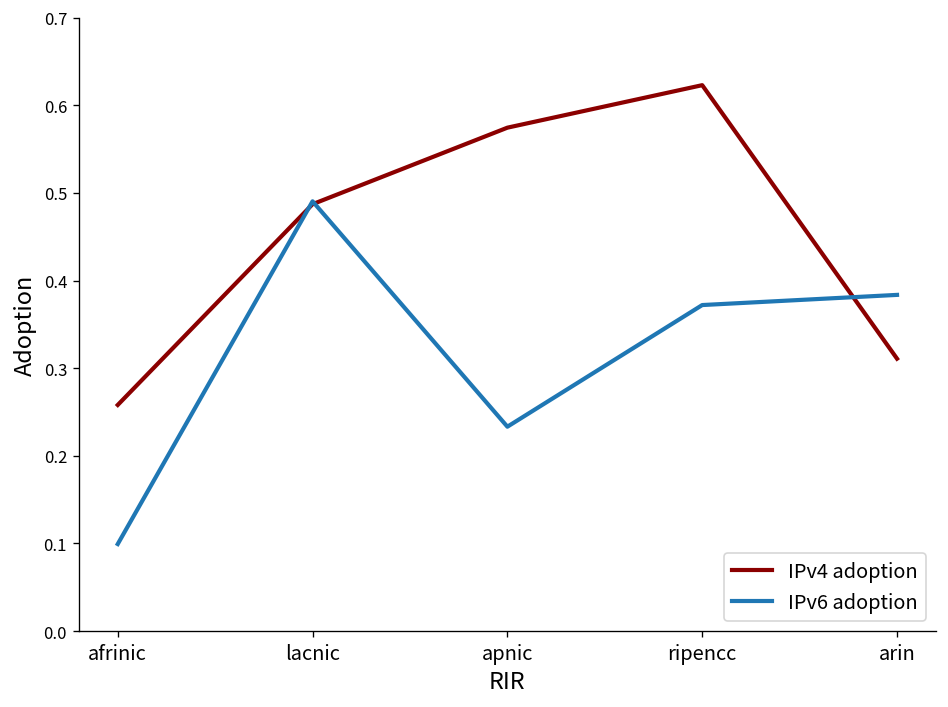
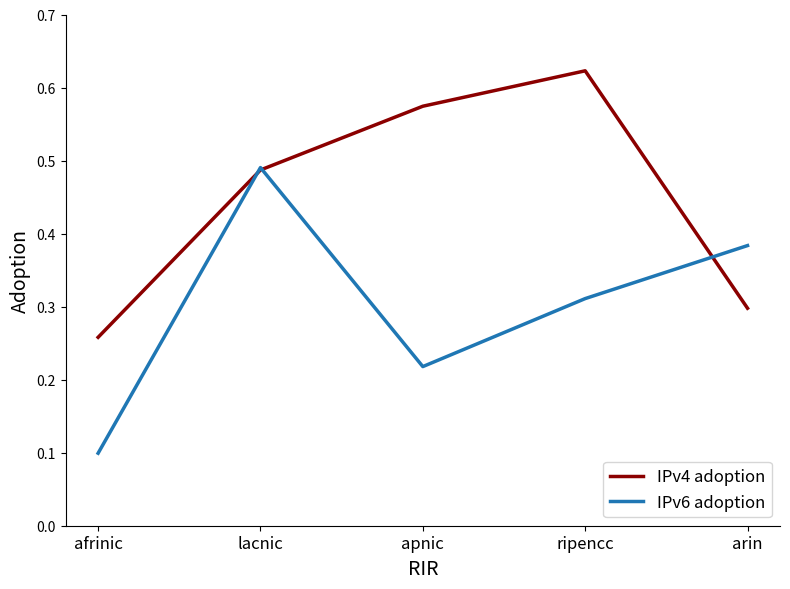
  {
    "IPv4 adoption": {
      "afrinic": 0.26,
      "apnic": 0.57,
      "ripencc": 0.62,
-     "arin": 0.31
+     "arin": 0.30
    },
    "IPv6 adoption": {
      "afrinic": 0.10,
-     "apnic": 0.23,
-     "ripencc": 0.37,
+     "apnic": 0.22,
+     "ripencc": 0.31,
      "arin": 0.38
    }
  }
